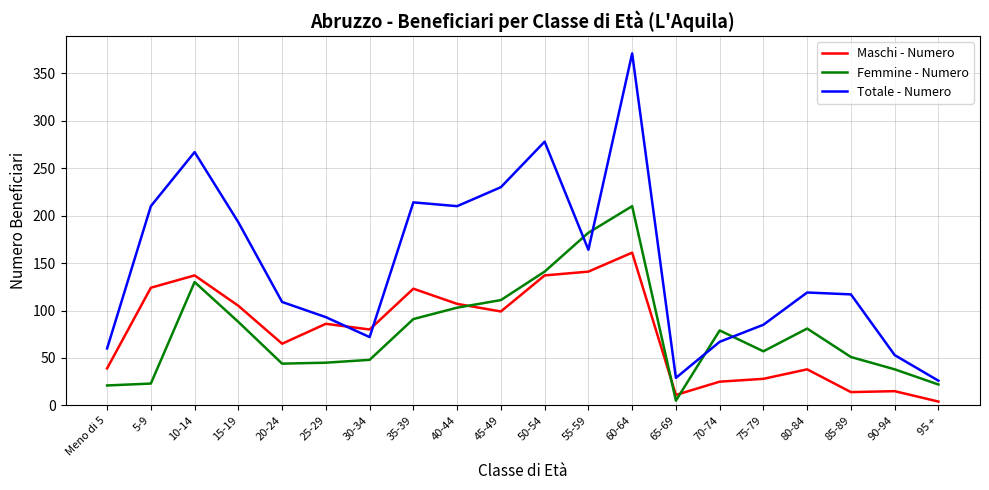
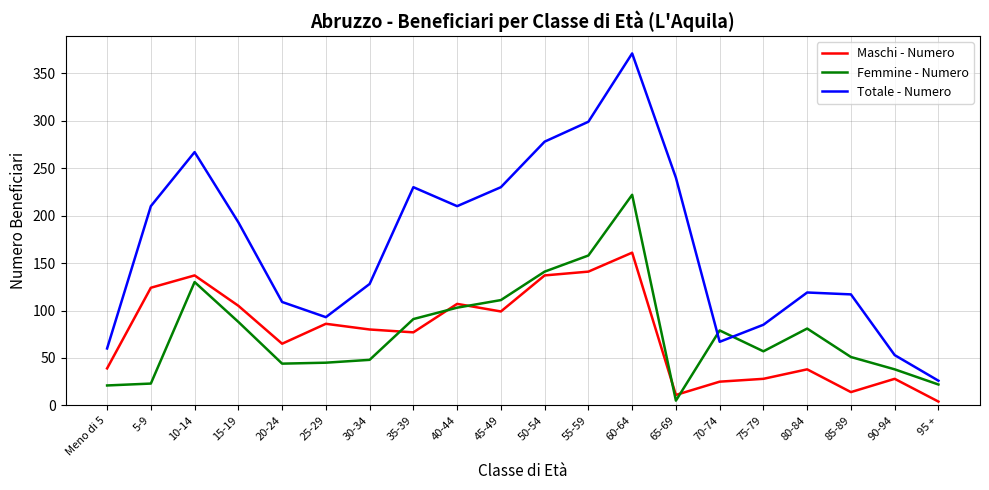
  {
    "Maschi - Numero": {
      "Meno di 5": 40,
      "5-9": 120,
      "10-14": 140,
      "15-19": 110,
      "20-24": 70,
      "25-29": 90,
      "30-34": 80,
-     "35-39": 120,
+     "35-39": 80,
      "40-44": 110,
      "45-49": 100,
      "50-54": 140,
      "55-59": 140,
      "60-64": 160,
      "65-69": 10,
      "70-74": 30,
      "75-79": 30,
      "80-84": 40,
      "85-89": 10,
-     "90-94": 20,
+     "90-94": 30,
      "95 +": 0
    },
    "Femmine - Numero": {
      "Meno di 5": 20,
      "5-9": 20,
      "10-14": 130,
      "15-19": 90,
      "20-24": 40,
      "25-29": 50,
      "30-34": 50,
      "35-39": 90,
      "40-44": 100,
      "45-49": 110,
      "50-54": 140,
-     "55-59": 180,
-     "60-64": 210,
+     "55-59": 160,
+     "60-64": 220,
      "65-69": 10,
      "70-74": 80,
      "75-79": 60,
      "80-84": 80,
      "85-89": 50,
      "90-94": 40,
      "95 +": 20
    },
    "Totale - Numero": {
      "Meno di 5": 60,
      "5-9": 210,
      "10-14": 270,
      "15-19": 190,
      "20-24": 110,
      "25-29": 90,
-     "30-34": 70,
-     "35-39": 210,
+     "30-34": 130,
+     "35-39": 230,
      "40-44": 210,
      "45-49": 230,
      "50-54": 280,
-     "55-59": 160,
+     "55-59": 300,
      "60-64": 370,
-     "65-69": 30,
+     "65-69": 240,
      "70-74": 70,
      "75-79": 90,
      "80-84": 120,
      "85-89": 120,
      "90-94": 50,
      "95 +": 30
    }
  }
